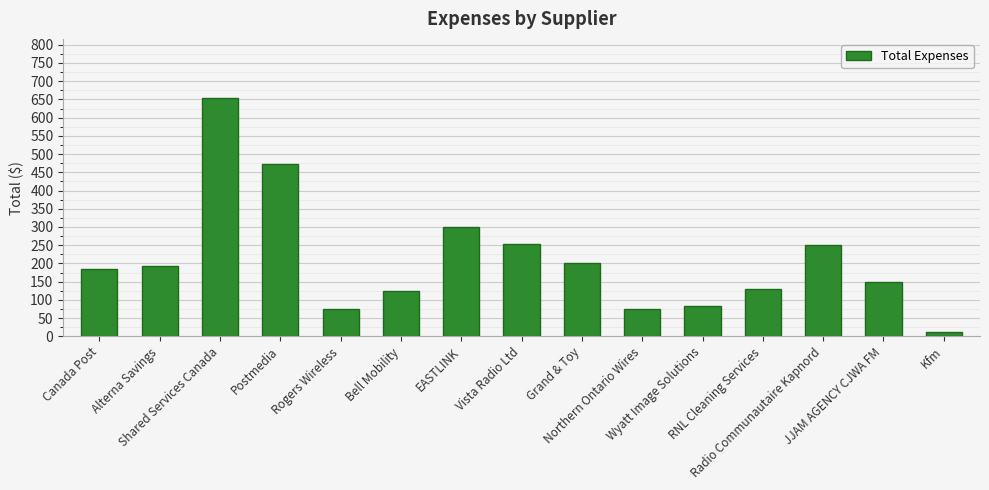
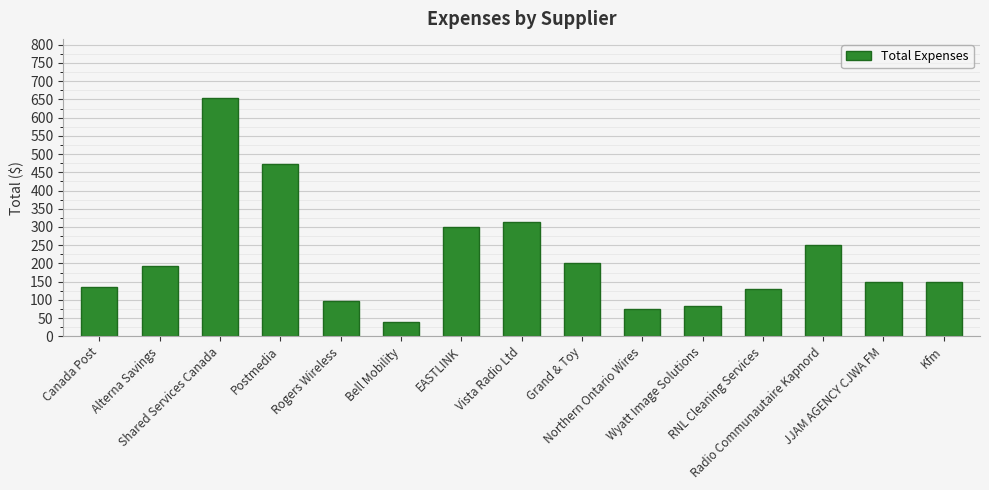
  {
-   "Canada Post": 180,
+   "Canada Post": 140,
    "Alterna Savings": 190,
    "Shared Services Canada": 650,
    "Postmedia": 470,
-   "Rogers Wireless": 70,
-   "Bell Mobility": 120,
+   "Rogers Wireless": 100,
+   "Bell Mobility": 40,
    "EASTLINK": 300,
-   "Vista Radio Ltd": 250,
+   "Vista Radio Ltd": 310,
    "Grand & Toy": 200,
    "Northern Ontario Wires": 70,
    "Wyatt Image Solutions": 80,
    "RNL Cleaning Services": 130,
    "Radio Communautaire Kapnord": 250,
    "JJAM AGENCY CJWA FM": 150,
-   "Kfm": 10
+   "Kfm": 150
  }
